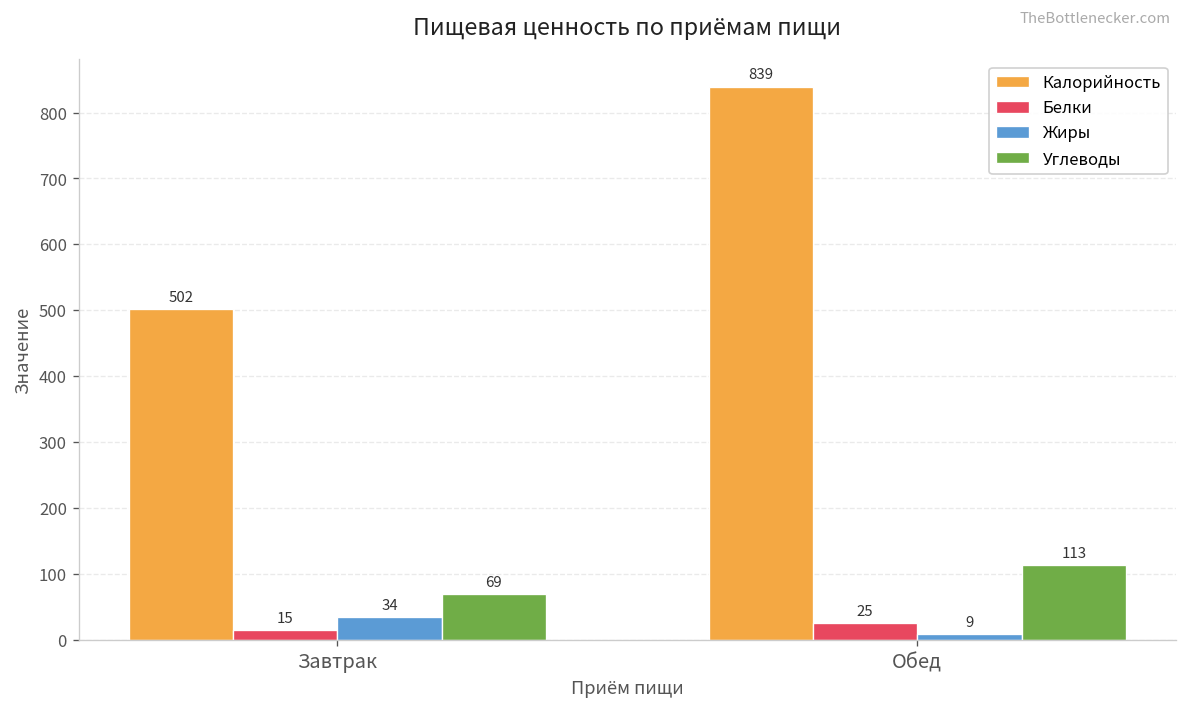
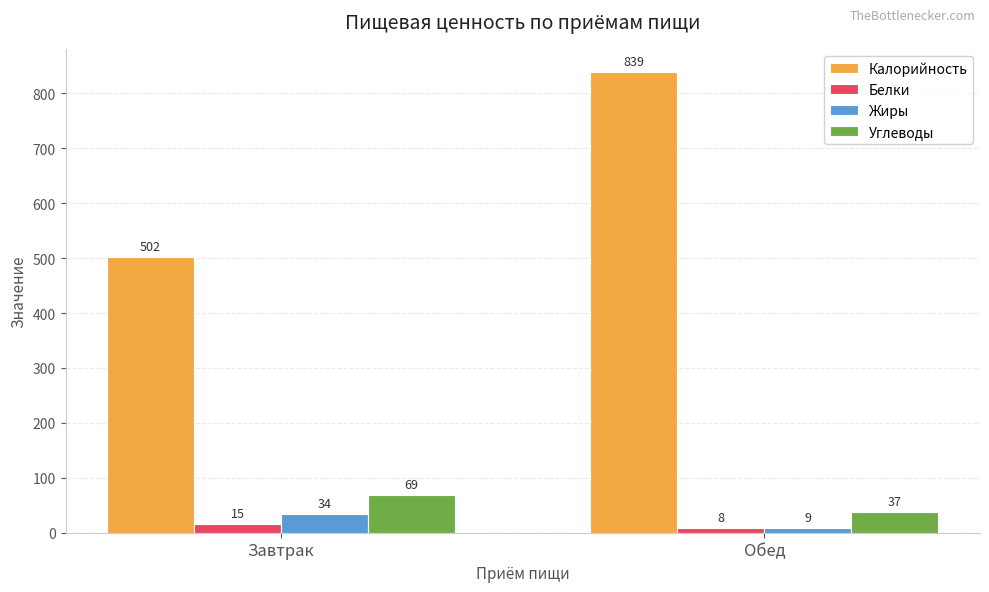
  {
    "Калорийность": {
      "Завтрак": 502,
      "Обед": 839
    },
    "Белки": {
      "Завтрак": 15,
-     "Обед": 25
+     "Обед": 8
    },
    "Жиры": {
      "Завтрак": 34,
      "Обед": 9
    },
    "Углеводы": {
      "Завтрак": 69,
-     "Обед": 113
+     "Обед": 37
    }
  }
